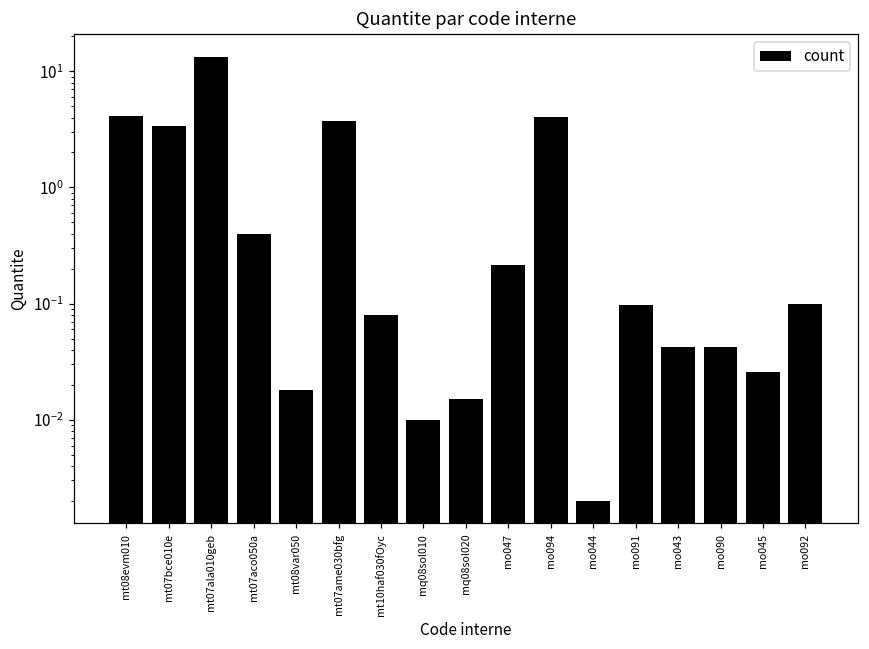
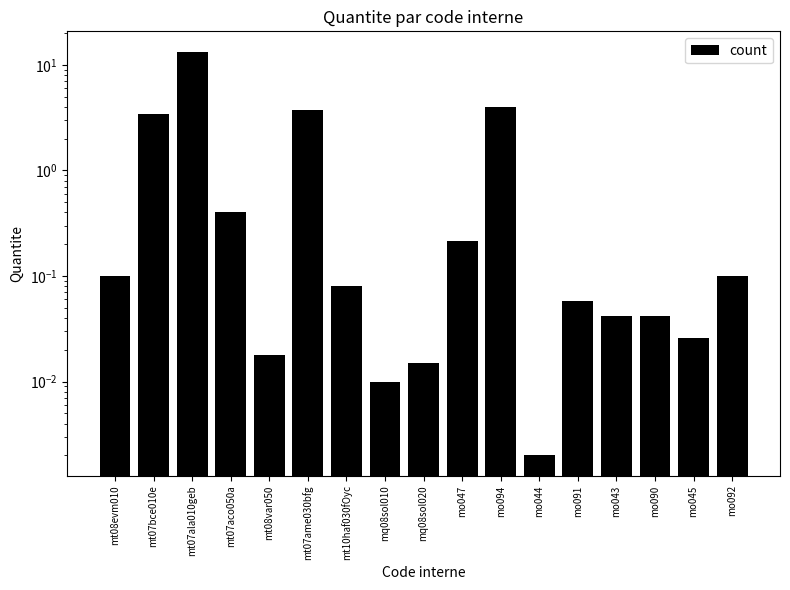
  {
-   "mt08evm010": 4.1,
+   "mt08evm010": 0.1,
    "mt07bce010e": 3.4,
    "mt07ala010geb": 13,
    "mt07aco050a": 0.40,
    "mt08var050": 0.018,
    "mt07ame030bfg": 3.7,
    "mt10haf030fOyc": 0.08,
    "mq08sol010": 0.01,
    "mq08sol020": 0.015,
    "mo047": 0.22,
    "mo094": 4.0,
    "mo044": 0.0020,
-   "mo091": 0.10,
+   "mo091": 0.06,
    "mo043": 0.04,
    "mo090": 0.04,
    "mo045": 0.026,
    "mo092": 0.10
  }
